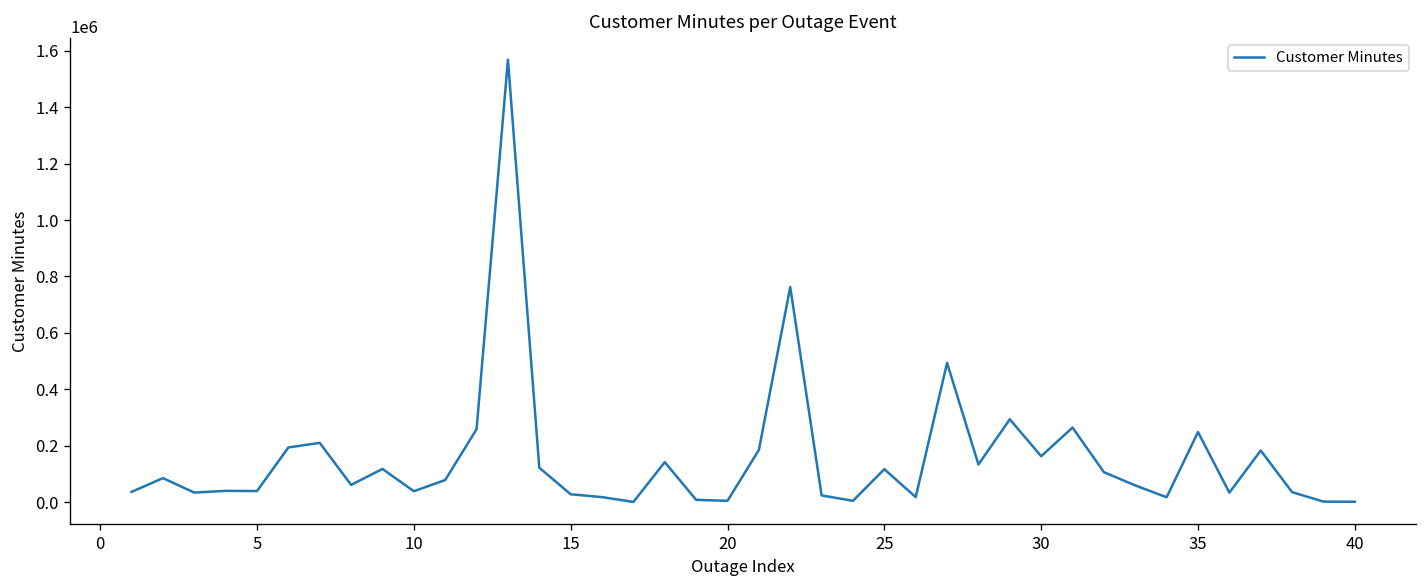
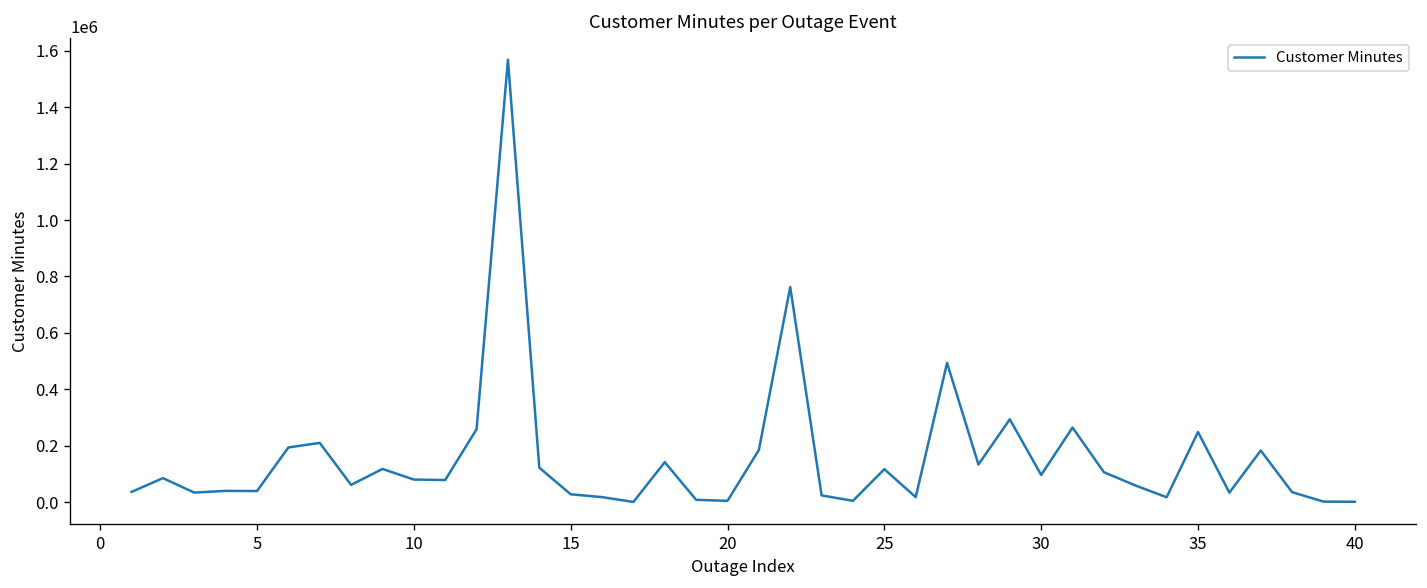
  {
    "5": 40000,
-   "10": 40000,
+   "10": 80000,
    "15": 30000,
    "20": 10000,
    "25": 120000,
-   "30": 160000,
+   "30": 100000,
    "35": 250000,
    "40": 0
  }
